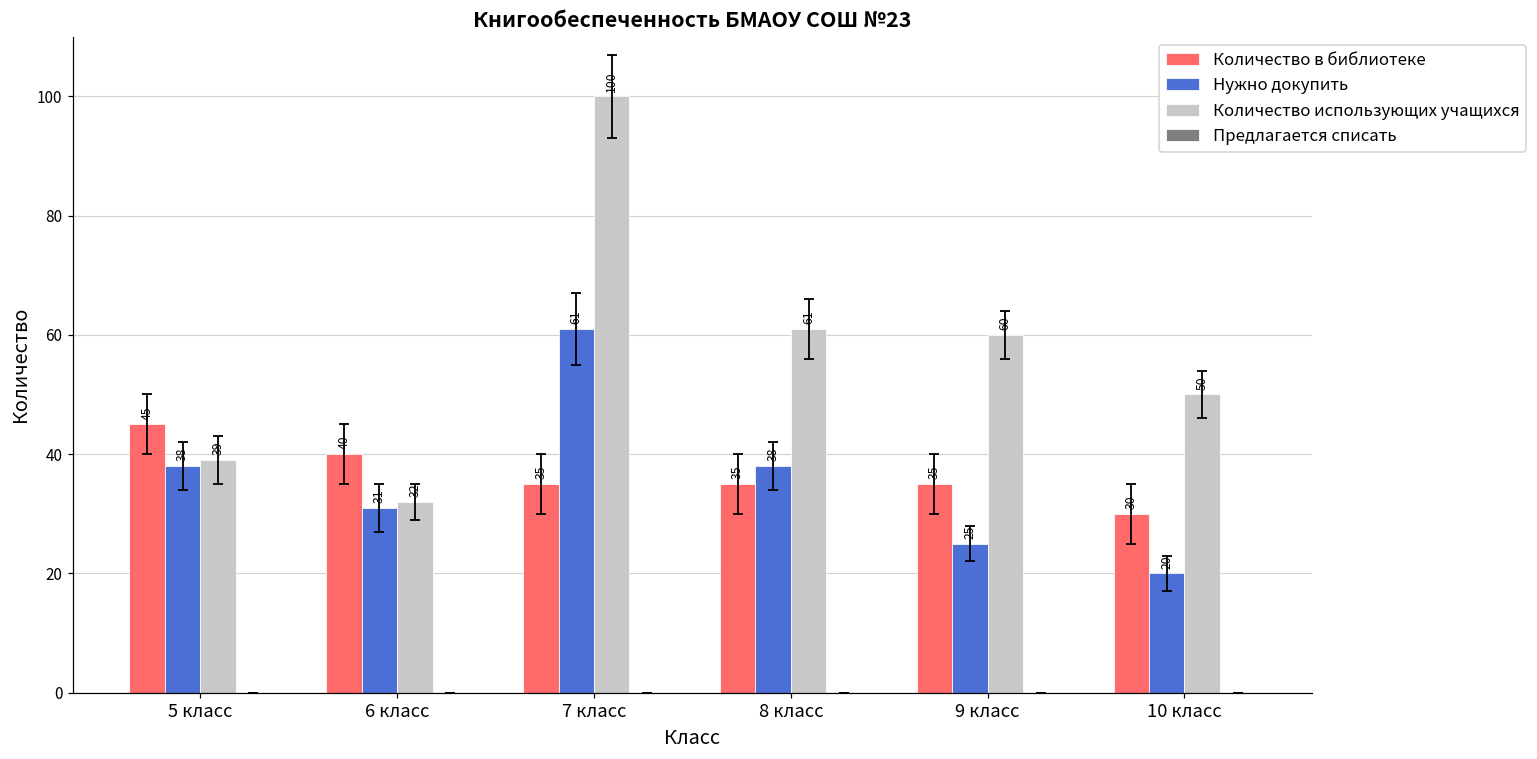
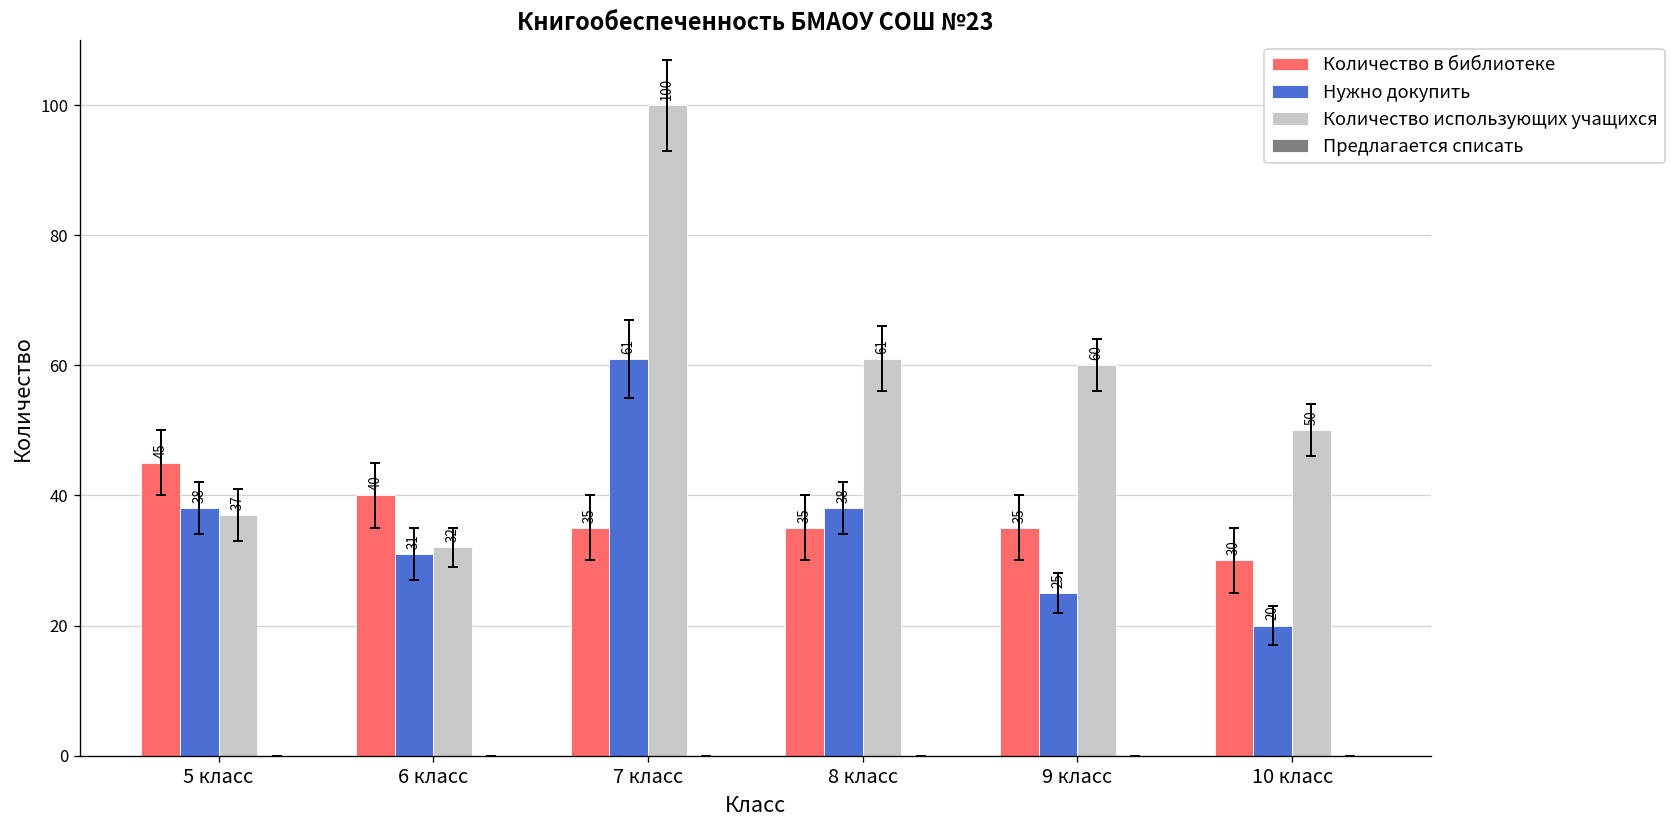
  {
    "Количество в библиотеке": {
      "5 класс": 45,
      "6 класс": 40,
      "7 класс": 35,
      "8 класс": 35,
      "9 класс": 35,
      "10 класс": 30
    },
    "Количество использующих учащихся": {
-     "5 класс": 39,
+     "5 класс": 37,
      "7 класс": 100,
      "8 класс": 61,
      "9 класс": 60,
      "10 класс": 50
    },
    "Предлагается списать": {
      "5 класс": 0,
      "6 класс": 0,
      "7 класс": 0,
      "8 класс": 0,
      "9 класс": 0,
      "10 класс": 0
    }
  }
